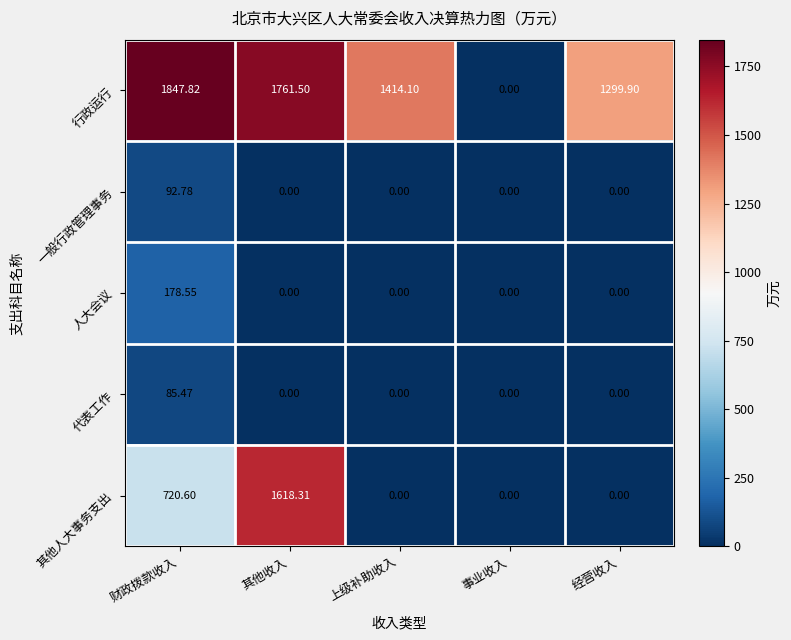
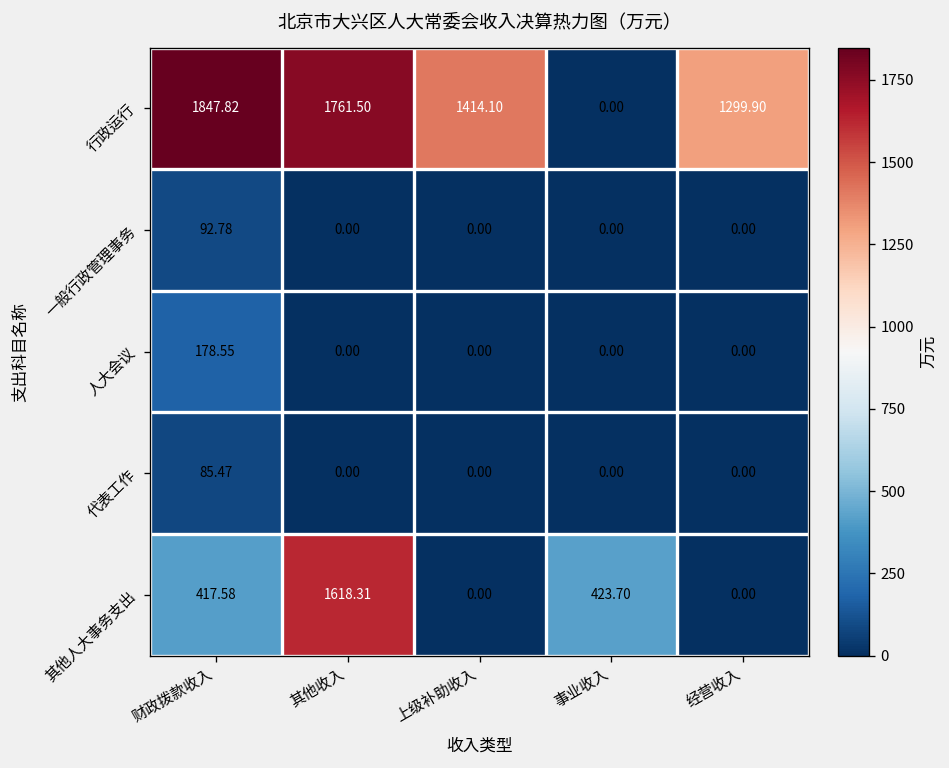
  {
    "行政运行": {
      "财政拨款收入": 1847.82,
      "其他收入": 1761.50,
      "上级补助收入": 1414.10,
      "事业收入": 0.00,
      "经营收入": 1299.90
    },
    "一般行政管理事务": {
      "财政拨款收入": 92.78,
      "其他收入": 0.00,
      "上级补助收入": 0.00,
      "事业收入": 0.00,
      "经营收入": 0.00
    },
    "人大会议": {
      "财政拨款收入": 178.55,
      "其他收入": 0.00,
      "上级补助收入": 0.00,
      "事业收入": 0.00,
      "经营收入": 0.00
    },
    "代表工作": {
      "财政拨款收入": 85.47,
      "其他收入": 0.00,
      "上级补助收入": 0.00,
      "事业收入": 0.00,
      "经营收入": 0.00
    },
    "其他人大事务支出": {
-     "财政拨款收入": 720.60,
+     "财政拨款收入": 417.58,
      "其他收入": 1618.31,
      "上级补助收入": 0.00,
-     "事业收入": 0.00,
+     "事业收入": 423.70,
      "经营收入": 0.00
    }
  }
